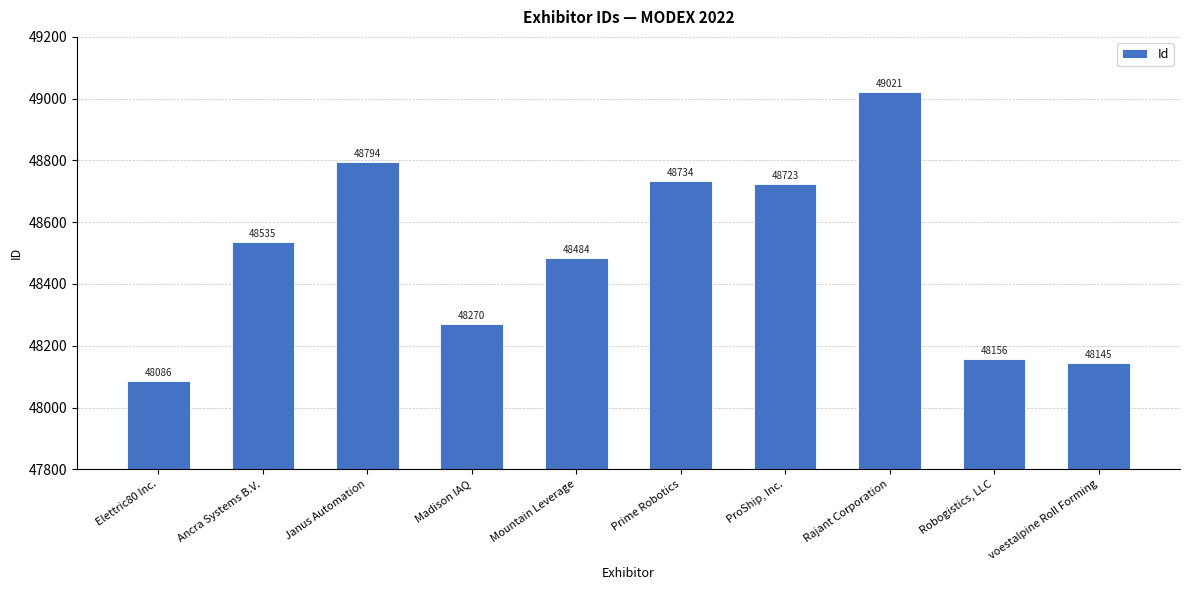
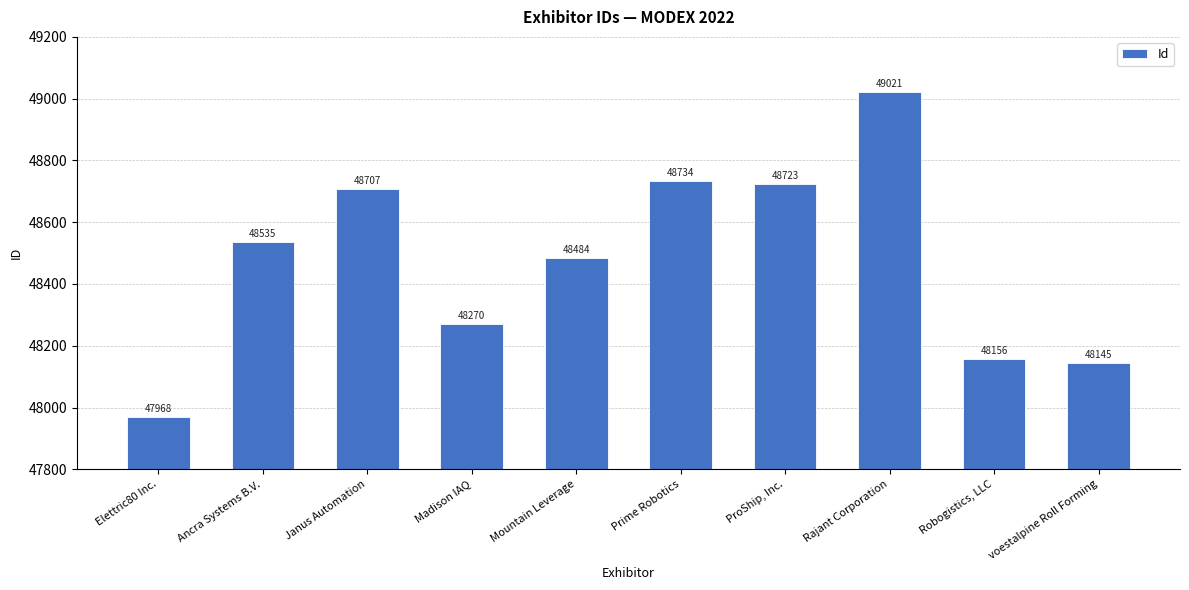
  {
-   "Elettric80 Inc.": 48086,
+   "Elettric80 Inc.": 47968,
    "Ancra Systems B.V.": 48535,
-   "Janus Automation": 48794,
+   "Janus Automation": 48707,
    "Madison IAQ": 48270,
    "Mountain Leverage": 48484,
    "Prime Robotics": 48734,
    "ProShip, Inc.": 48723,
    "Rajant Corporation": 49021,
    "Robogistics, LLC": 48156,
    "voestalpine Roll Forming": 48145
  }
